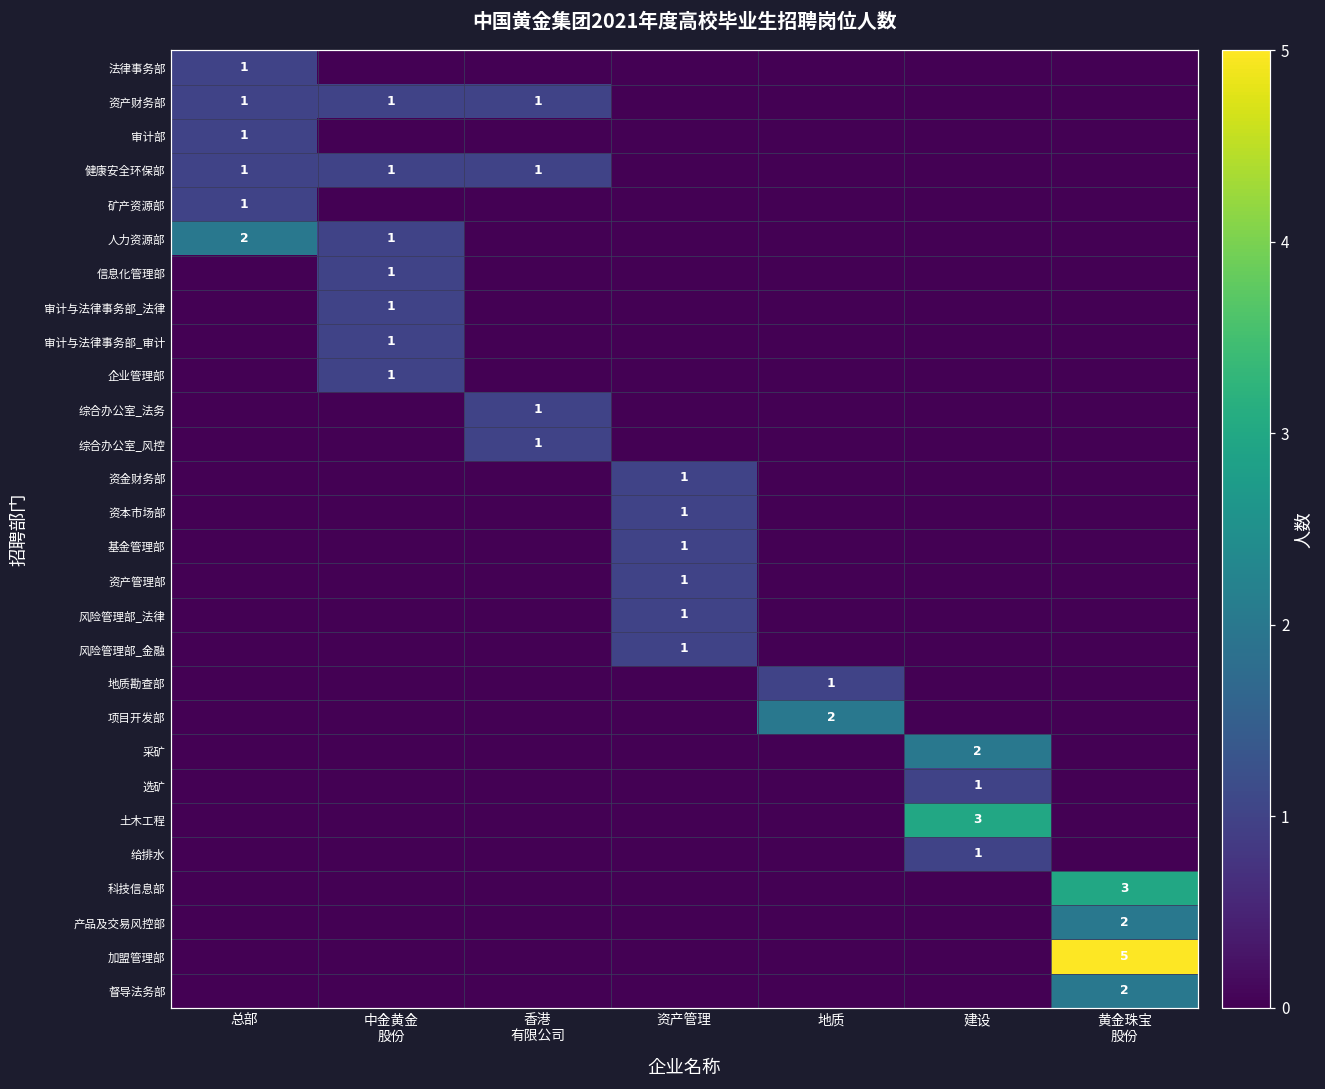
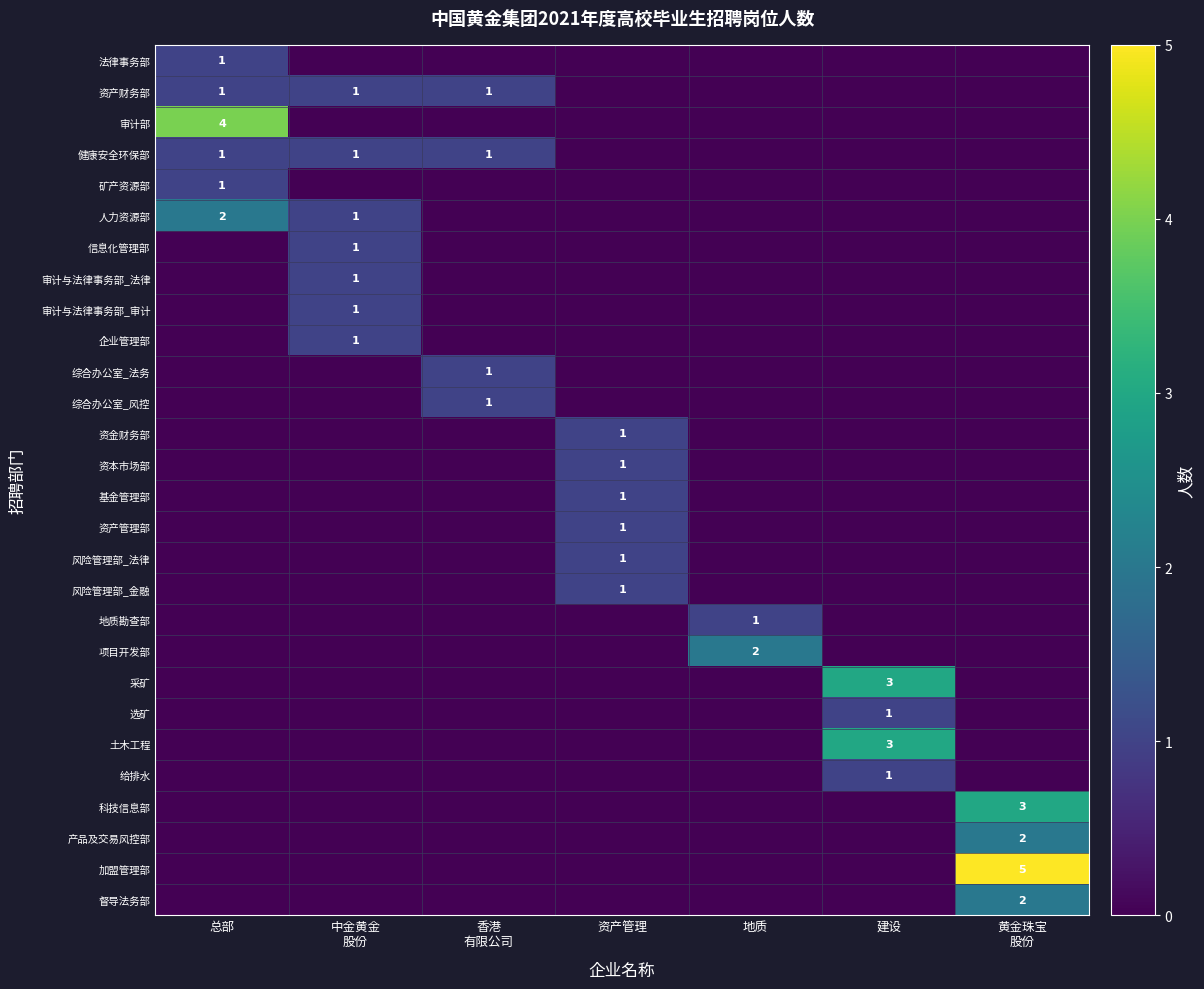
  {
    "法律事务部": {
      "总部": 1
    },
    "资产财务部": {
      "总部": 1,
      "中金黄金 股份": 1,
      "香港 有限公司": 1
    },
    "审计部": {
-     "总部": 1
+     "总部": 4
    },
    "健康安全环保部": {
      "总部": 1,
      "中金黄金 股份": 1,
      "香港 有限公司": 1
    },
    "矿产资源部": {
      "总部": 1
    },
    "人力资源部": {
      "总部": 2,
      "中金黄金 股份": 1
    },
    "信息化管理部": {
      "中金黄金 股份": 1
    },
    "审计与法律事务部_法律": {
      "中金黄金 股份": 1
    },
    "审计与法律事务部_审计": {
      "中金黄金 股份": 1
    },
    "企业管理部": {
      "中金黄金 股份": 1
    },
    "综合办公室_法务": {
      "香港 有限公司": 1
    },
    "综合办公室_风控": {
      "香港 有限公司": 1
    },
    "资金财务部": {
      "资产管理": 1
    },
    "资本市场部": {
      "资产管理": 1
    },
    "基金管理部": {
      "资产管理": 1
    },
    "资产管理部": {
      "资产管理": 1
    },
    "风险管理部_法律": {
      "资产管理": 1
    },
    "风险管理部_金融": {
      "资产管理": 1
    },
    "地质勘查部": {
      "地质": 1
    },
    "项目开发部": {
      "地质": 2
    },
    "采矿": {
-     "建设": 2
+     "建设": 3
    },
    "选矿": {
      "建设": 1
    },
    "土木工程": {
      "建设": 3
    },
    "给排水": {
      "建设": 1
    },
    "科技信息部": {
      "黄金珠宝 股份": 3
    },
    "产品及交易风控部": {
      "黄金珠宝 股份": 2
    },
    "加盟管理部": {
      "黄金珠宝 股份": 5
    },
    "督导法务部": {
      "黄金珠宝 股份": 2
    }
  }
